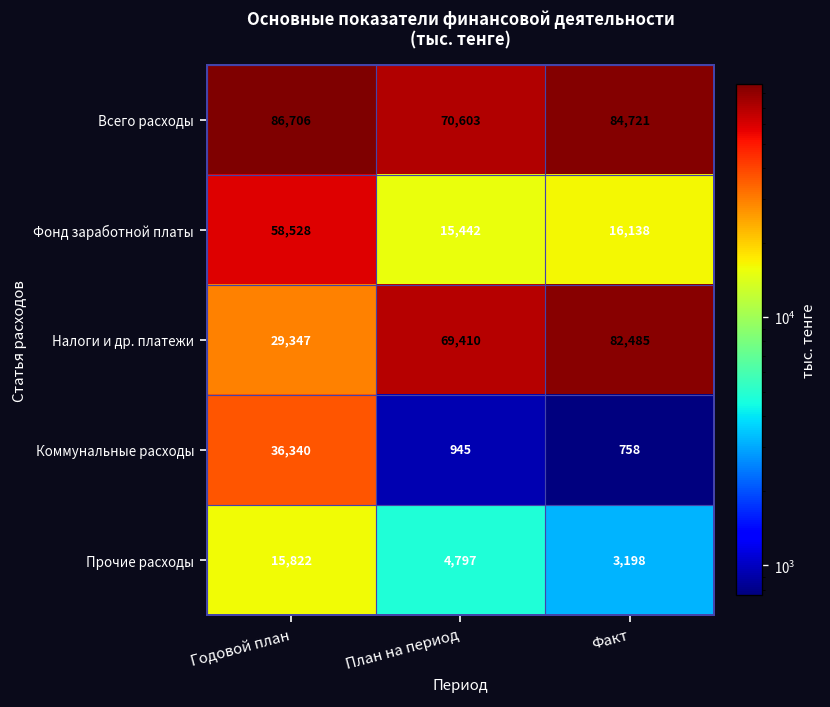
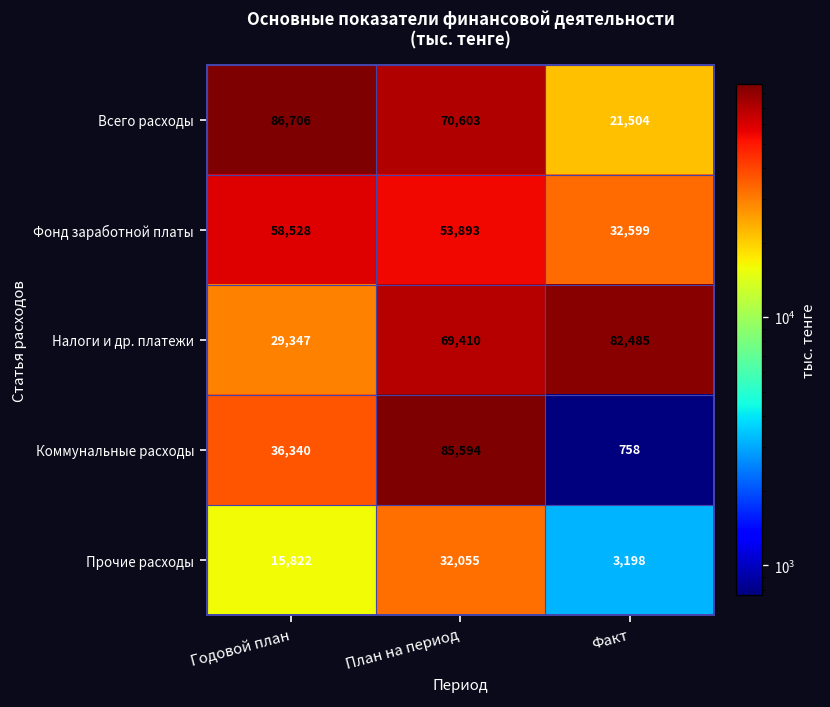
  {
    "Всего расходы": {
      "Годовой план": "86,706",
      "План на период": "70,603",
-     "Факт": "84,721"
+     "Факт": "21,504"
    },
    "Фонд заработной платы": {
      "Годовой план": "58,528",
-     "План на период": "15,442",
-     "Факт": "16,138"
+     "План на период": "53,893",
+     "Факт": "32,599"
    },
    "Налоги и др. платежи": {
      "Годовой план": "29,347",
      "План на период": "69,410",
      "Факт": "82,485"
    },
    "Коммунальные расходы": {
      "Годовой план": "36,340",
-     "План на период": "945",
+     "План на период": "85,594",
      "Факт": "758"
    },
    "Прочие расходы": {
      "Годовой план": "15,822",
-     "План на период": "4,797",
+     "План на период": "32,055",
      "Факт": "3,198"
    }
  }
